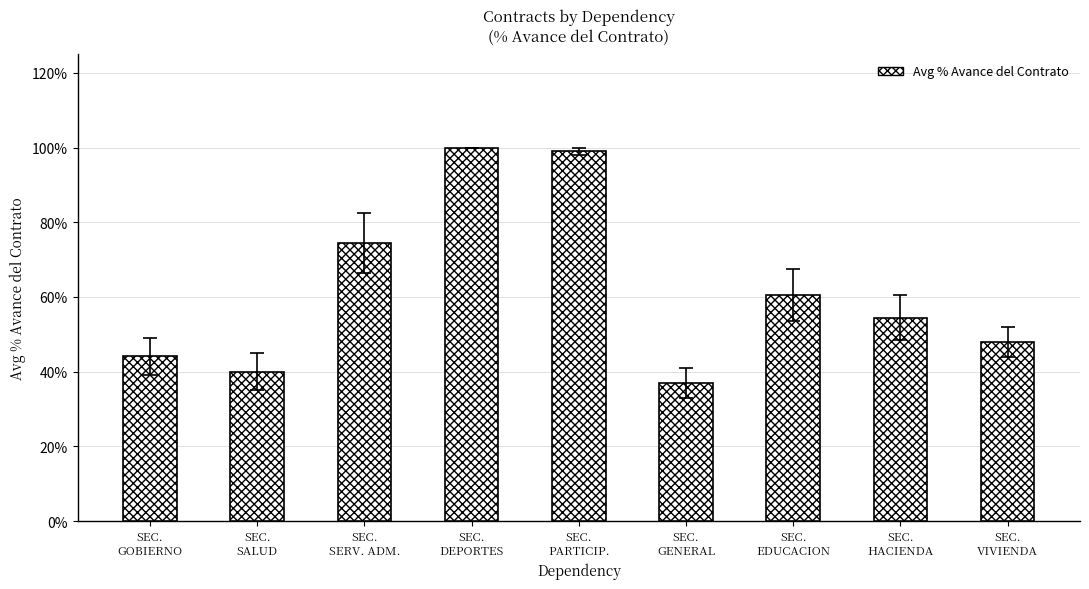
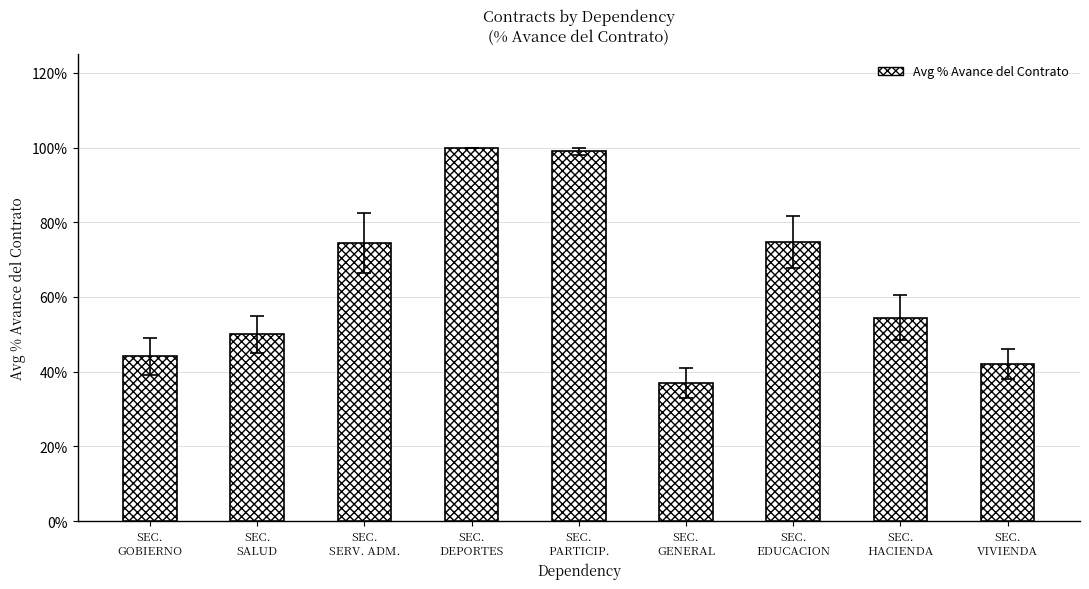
  {
    "Avg % Avance del Contrato": {
      "SEC. GOBIERNO": "44%",
-     "SEC. SALUD": "40%",
+     "SEC. SALUD": "50%",
      "SEC. SERV. ADM.": "74%",
      "SEC. DEPORTES": "100%",
      "SEC. PARTICIP.": "99%",
      "SEC. GENERAL": "37%",
-     "SEC. EDUCACION": "61%",
+     "SEC. EDUCACION": "75%",
      "SEC. HACIENDA": "55%",
-     "SEC. VIVIENDA": "48%"
+     "SEC. VIVIENDA": "42%"
    }
  }
